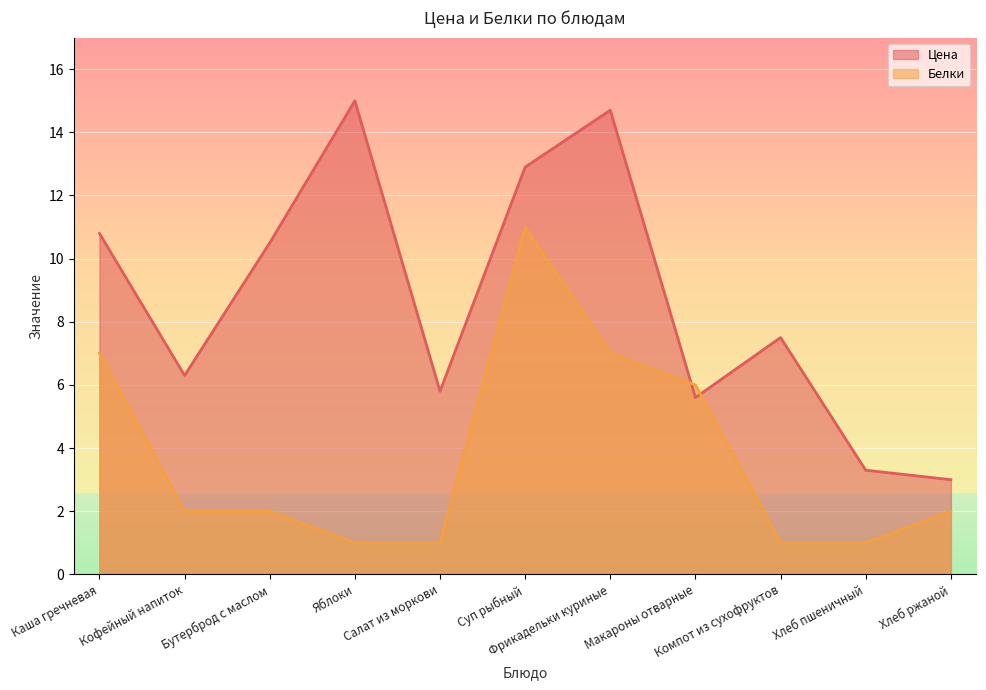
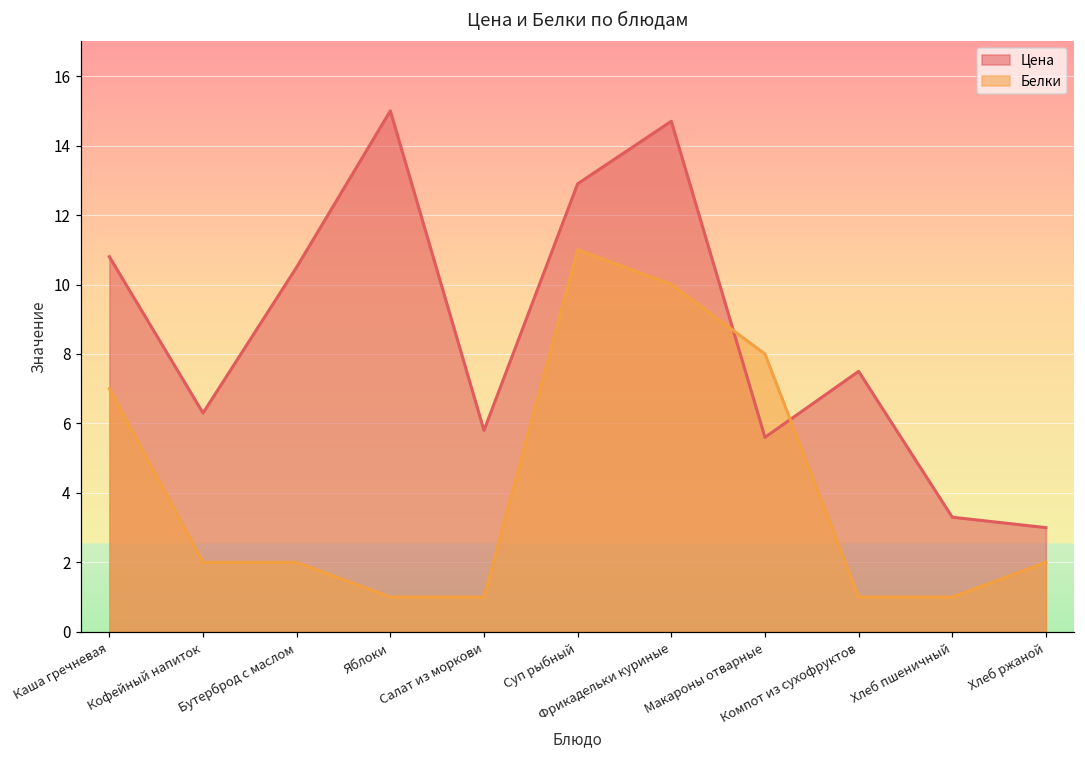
  {
    "Цена": {
      "Каша гречневая": 10.8,
      "Кофейный напиток": 6.3,
      "Бутерброд с маслом": 10.5,
      "Яблоки": 15,
      "Салат из моркови": 5.8,
      "Суп рыбный": 12.9,
      "Фрикадельки куриные": 14.7,
      "Макароны отварные": 5.6,
      "Компот из сухофруктов": 7.5,
      "Хлеб пшеничный": 3.3,
      "Хлеб ржаной": 3
    },
    "Белки": {
      "Каша гречневая": 7,
      "Кофейный напиток": 2,
      "Бутерброд с маслом": 2,
      "Яблоки": 1,
      "Салат из моркови": 1,
      "Суп рыбный": 11,
-     "Фрикадельки куриные": 7,
-     "Макароны отварные": 6,
+     "Фрикадельки куриные": 10,
+     "Макароны отварные": 8,
      "Компот из сухофруктов": 1,
      "Хлеб пшеничный": 1,
      "Хлеб ржаной": 2
    }
  }
